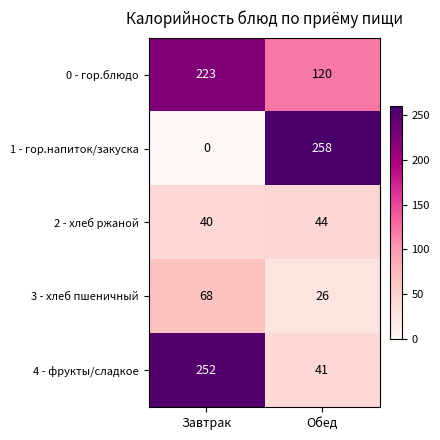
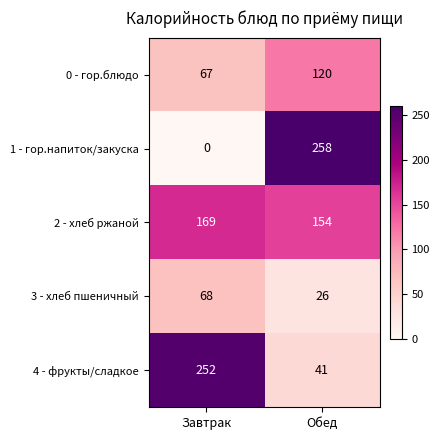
  {
    "0 - гор.блюдо": {
-     "Завтрак": 223,
+     "Завтрак": 67,
      "Обед": 120
    },
    "1 - гор.напиток/закуска": {
      "Завтрак": 0,
      "Обед": 258
    },
    "2 - хлеб ржаной": {
-     "Завтрак": 40,
-     "Обед": 44
+     "Завтрак": 169,
+     "Обед": 154
    },
    "3 - хлеб пшеничный": {
      "Завтрак": 68,
      "Обед": 26
    },
    "4 - фрукты/сладкое": {
      "Завтрак": 252,
      "Обед": 41
    }
  }
